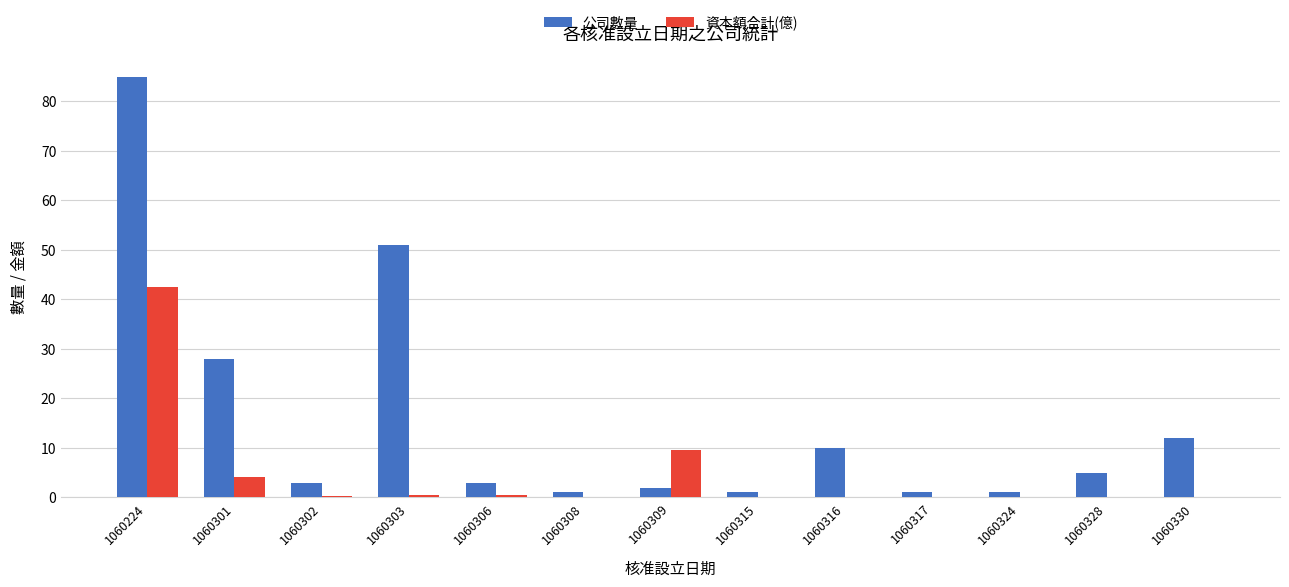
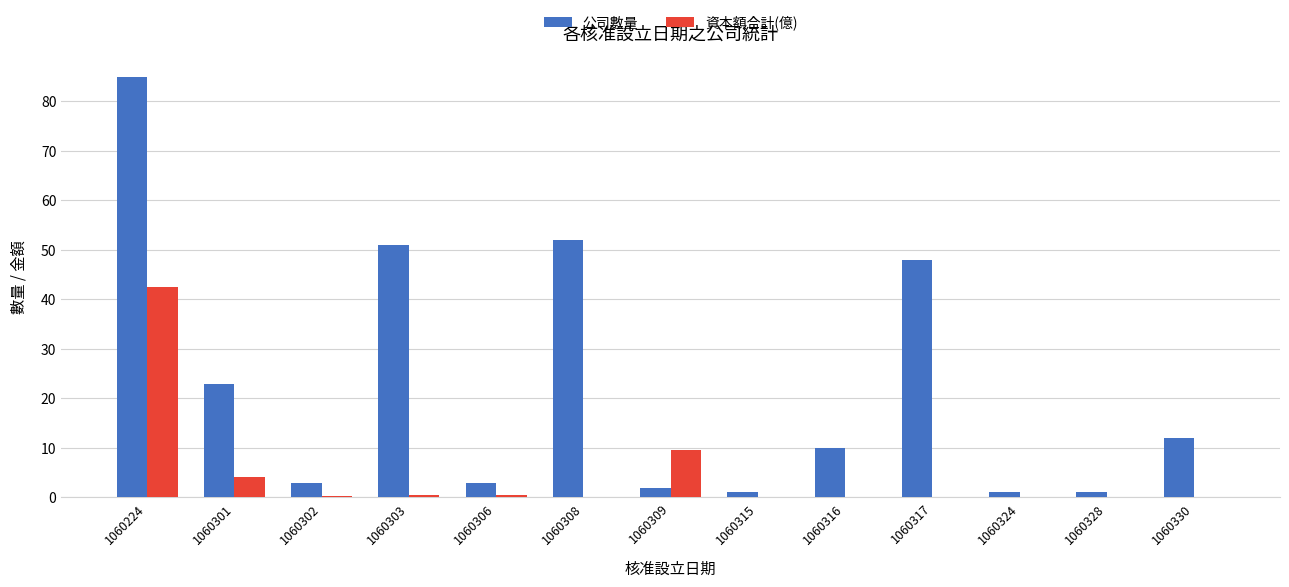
  {
    "公司數量": {
      "1060224": 85,
-     "1060301": 28,
+     "1060301": 23,
      "1060302": 3,
      "1060303": 51,
      "1060306": 3,
-     "1060308": 1,
+     "1060308": 52,
      "1060309": 2,
      "1060315": 1,
      "1060316": 10,
-     "1060317": 1,
+     "1060317": 48,
      "1060324": 1,
-     "1060328": 5,
+     "1060328": 1,
      "1060330": 12
    },
    "資本額合計(億)": {
      "1060224": 43,
      "1060301": 4,
      "1060309": 10
    }
  }
